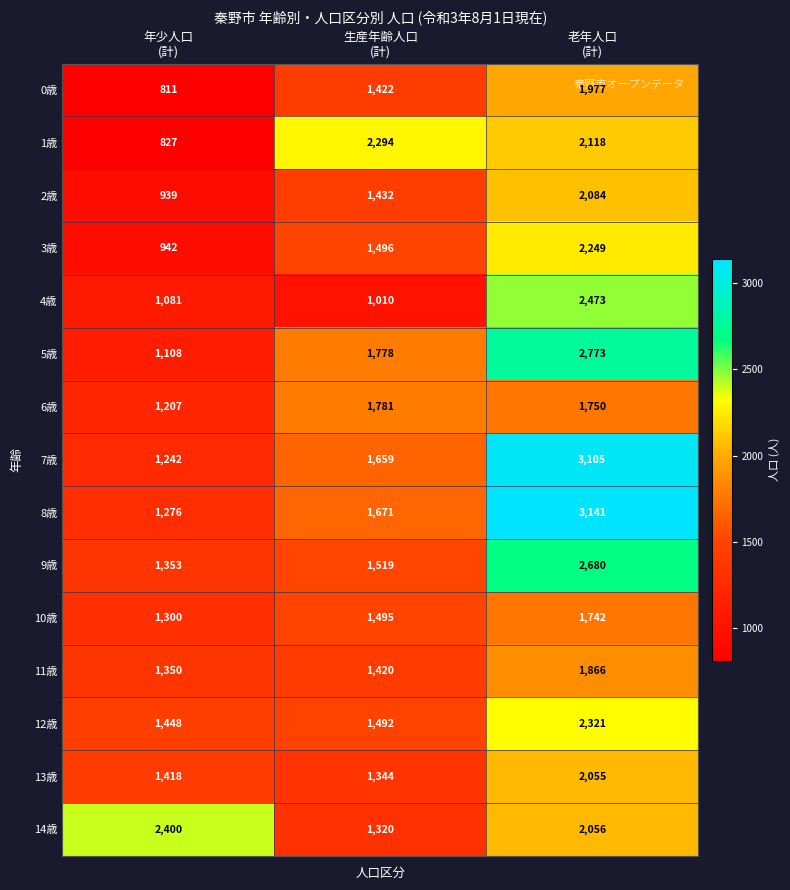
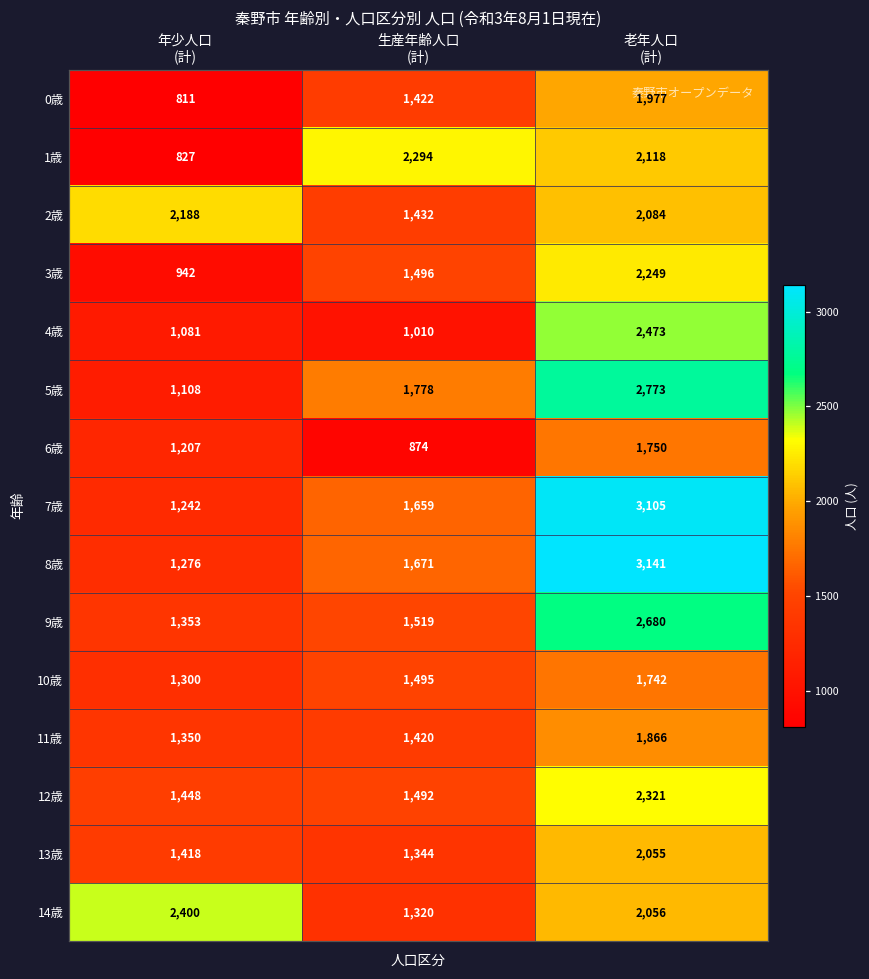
  {
    "0歳": {
      "年少人口 (計)": "811",
      "生産年齢人口 (計)": "1,422"
    },
    "1歳": {
      "年少人口 (計)": "827",
      "生産年齢人口 (計)": "2,294",
      "老年人口 (計)": "2,118"
    },
    "2歳": {
-     "年少人口 (計)": "939",
+     "年少人口 (計)": "2,188",
      "生産年齢人口 (計)": "1,432",
      "老年人口 (計)": "2,084"
    },
    "3歳": {
      "年少人口 (計)": "942",
      "生産年齢人口 (計)": "1,496",
      "老年人口 (計)": "2,249"
    },
    "4歳": {
      "年少人口 (計)": "1,081",
      "生産年齢人口 (計)": "1,010",
      "老年人口 (計)": "2,473"
    },
    "5歳": {
      "年少人口 (計)": "1,108",
      "生産年齢人口 (計)": "1,778",
      "老年人口 (計)": "2,773"
    },
    "6歳": {
      "年少人口 (計)": "1,207",
-     "生産年齢人口 (計)": "1,781",
+     "生産年齢人口 (計)": "874",
      "老年人口 (計)": "1,750"
    },
    "7歳": {
      "年少人口 (計)": "1,242",
      "生産年齢人口 (計)": "1,659",
      "老年人口 (計)": "3,105"
    },
    "8歳": {
      "年少人口 (計)": "1,276",
      "生産年齢人口 (計)": "1,671",
      "老年人口 (計)": "3,141"
    },
    "9歳": {
      "年少人口 (計)": "1,353",
      "生産年齢人口 (計)": "1,519",
      "老年人口 (計)": "2,680"
    },
    "10歳": {
      "年少人口 (計)": "1,300",
      "生産年齢人口 (計)": "1,495",
      "老年人口 (計)": "1,742"
    },
    "11歳": {
      "年少人口 (計)": "1,350",
      "生産年齢人口 (計)": "1,420",
      "老年人口 (計)": "1,866"
    },
    "12歳": {
      "年少人口 (計)": "1,448",
      "生産年齢人口 (計)": "1,492",
      "老年人口 (計)": "2,321"
    },
    "13歳": {
      "年少人口 (計)": "1,418",
      "生産年齢人口 (計)": "1,344",
      "老年人口 (計)": "2,055"
    },
    "14歳": {
      "年少人口 (計)": "2,400",
      "生産年齢人口 (計)": "1,320",
      "老年人口 (計)": "2,056"
    }
  }
